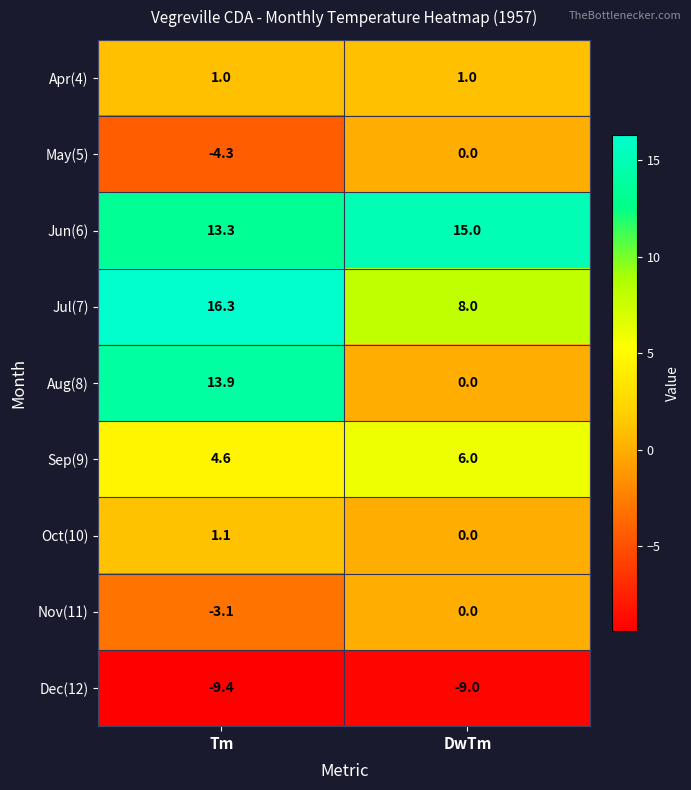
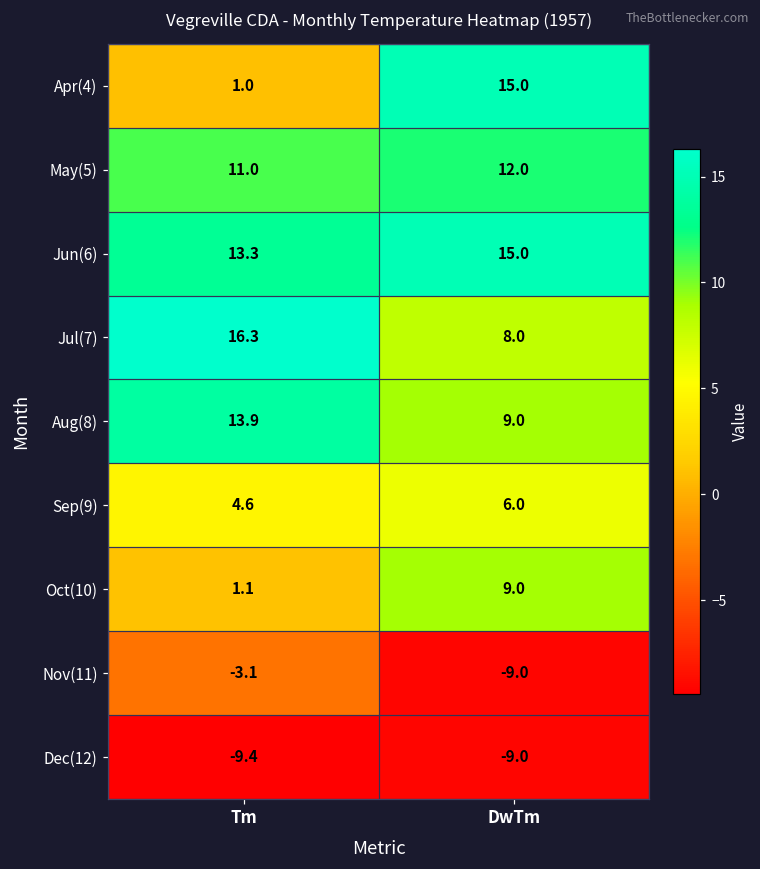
  {
    "Apr(4)": {
      "Tm": 1.0,
-     "DwTm": 1.0
+     "DwTm": 15.0
    },
    "May(5)": {
-     "Tm": -4.3,
-     "DwTm": 0.0
+     "Tm": 11.0,
+     "DwTm": 12.0
    },
    "Jun(6)": {
      "Tm": 13.3,
      "DwTm": 15.0
    },
    "Jul(7)": {
      "Tm": 16.3,
      "DwTm": 8.0
    },
    "Aug(8)": {
      "Tm": 13.9,
-     "DwTm": 0.0
+     "DwTm": 9.0
    },
    "Sep(9)": {
      "Tm": 4.6,
      "DwTm": 6.0
    },
    "Oct(10)": {
      "Tm": 1.1,
-     "DwTm": 0.0
+     "DwTm": 9.0
    },
    "Nov(11)": {
      "Tm": -3.1,
-     "DwTm": 0.0
+     "DwTm": -9.0
    },
    "Dec(12)": {
      "Tm": -9.4,
      "DwTm": -9.0
    }
  }
